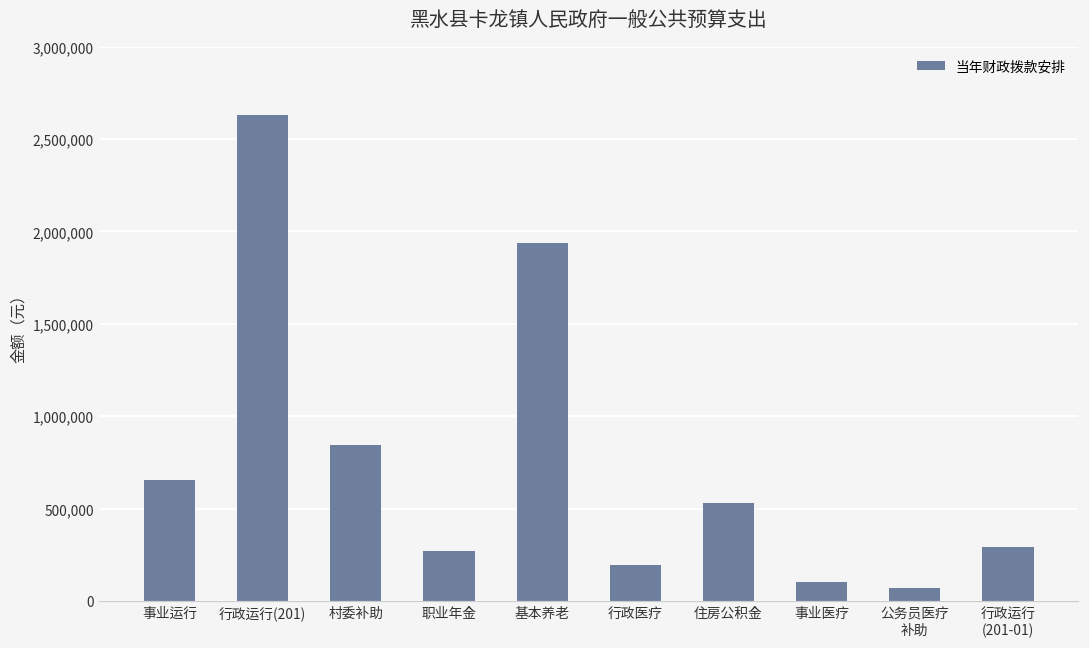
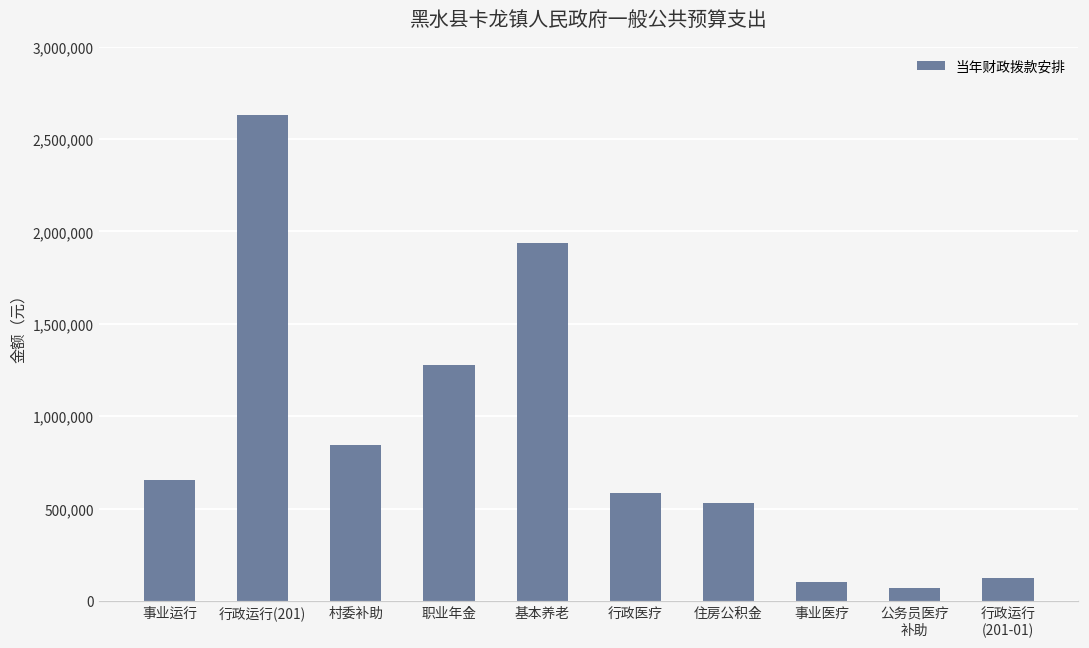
  {
    "事业运行": "650,000",
    "行政运行(201)": "2,630,000",
    "村委补助": "840,000",
-   "职业年金": "270,000",
+   "职业年金": "1,280,000",
    "基本养老": "1,940,000",
-   "行政医疗": "190,000",
+   "行政医疗": "580,000",
    "住房公积金": "530,000",
    "事业医疗": "100,000",
    "公务员医疗 补助": "70,000",
-   "行政运行 (201-01)": "290,000"
+   "行政运行 (201-01)": "130,000"
  }
